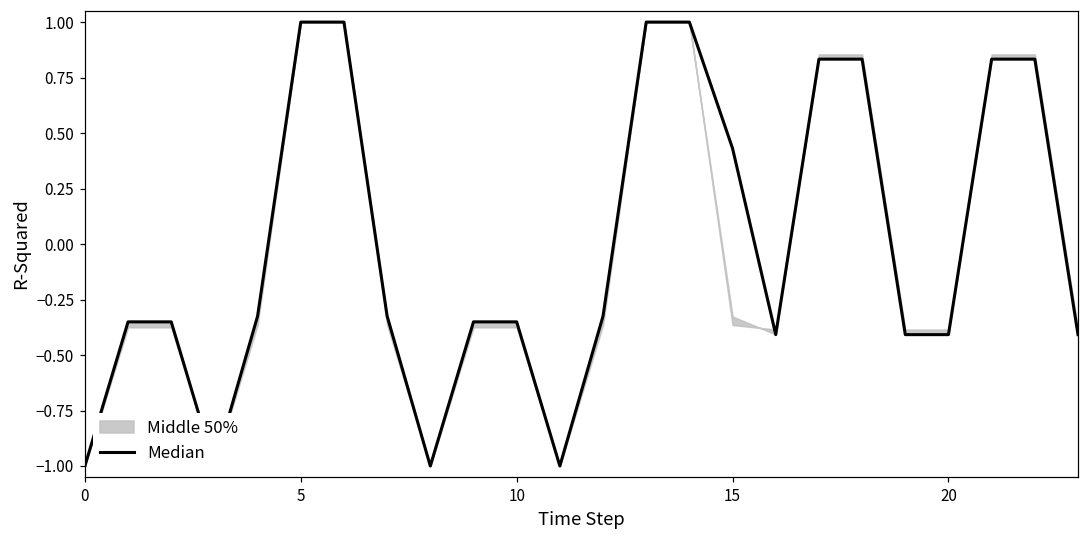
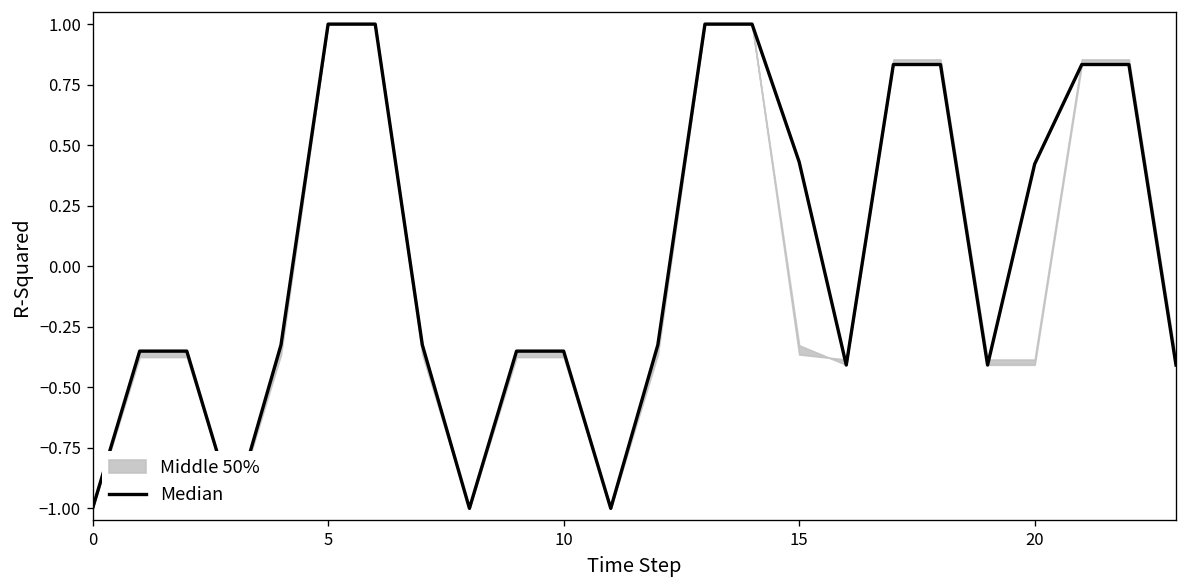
  {
    "Median": {
      "15": 0.43,
-     "20": -0.41
+     "20": 0.42
    }
  }
